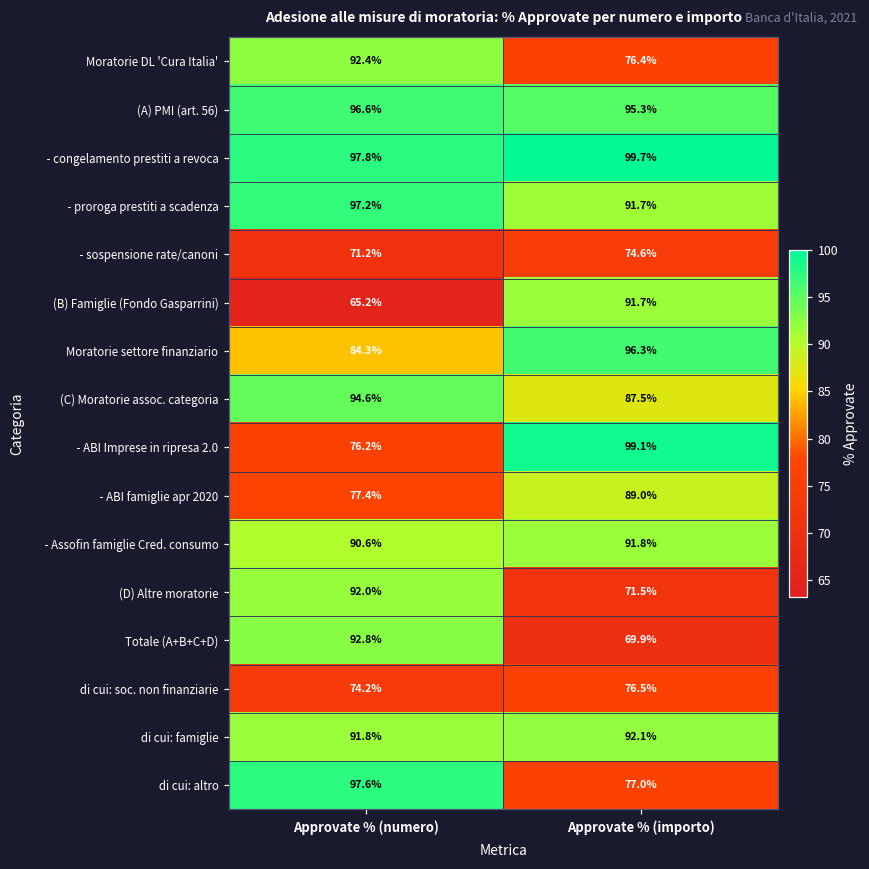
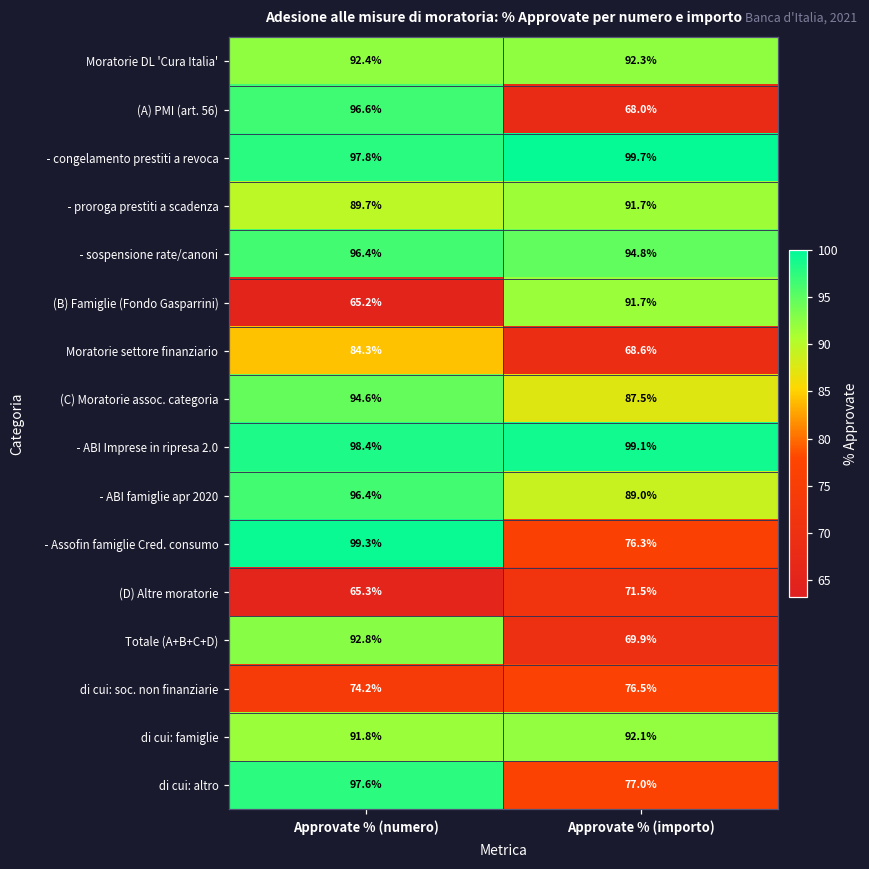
  {
    "Moratorie DL 'Cura Italia'": {
      "Approvate % (numero)": "92.4%",
-     "Approvate % (importo)": "76.4%"
+     "Approvate % (importo)": "92.3%"
    },
    "(A) PMI (art. 56)": {
      "Approvate % (numero)": "96.6%",
-     "Approvate % (importo)": "95.3%"
+     "Approvate % (importo)": "68.0%"
    },
    "- congelamento prestiti a revoca": {
      "Approvate % (numero)": "97.8%",
      "Approvate % (importo)": "99.7%"
    },
    "- proroga prestiti a scadenza": {
-     "Approvate % (numero)": "97.2%",
+     "Approvate % (numero)": "89.7%",
      "Approvate % (importo)": "91.7%"
    },
    "- sospensione rate/canoni": {
-     "Approvate % (numero)": "71.2%",
-     "Approvate % (importo)": "74.6%"
+     "Approvate % (numero)": "96.4%",
+     "Approvate % (importo)": "94.8%"
    },
    "(B) Famiglie (Fondo Gasparrini)": {
      "Approvate % (numero)": "65.2%",
      "Approvate % (importo)": "91.7%"
    },
    "Moratorie settore finanziario": {
      "Approvate % (numero)": "84.3%",
-     "Approvate % (importo)": "96.3%"
+     "Approvate % (importo)": "68.6%"
    },
    "(C) Moratorie assoc. categoria": {
      "Approvate % (numero)": "94.6%",
      "Approvate % (importo)": "87.5%"
    },
    "- ABI Imprese in ripresa 2.0": {
-     "Approvate % (numero)": "76.2%",
+     "Approvate % (numero)": "98.4%",
      "Approvate % (importo)": "99.1%"
    },
    "- ABI famiglie apr 2020": {
-     "Approvate % (numero)": "77.4%",
+     "Approvate % (numero)": "96.4%",
      "Approvate % (importo)": "89.0%"
    },
    "- Assofin famiglie Cred. consumo": {
-     "Approvate % (numero)": "90.6%",
-     "Approvate % (importo)": "91.8%"
+     "Approvate % (numero)": "99.3%",
+     "Approvate % (importo)": "76.3%"
    },
    "(D) Altre moratorie": {
-     "Approvate % (numero)": "92.0%",
+     "Approvate % (numero)": "65.3%",
      "Approvate % (importo)": "71.5%"
    },
    "Totale (A+B+C+D)": {
      "Approvate % (numero)": "92.8%",
      "Approvate % (importo)": "69.9%"
    },
    "di cui: soc. non finanziarie": {
      "Approvate % (numero)": "74.2%",
      "Approvate % (importo)": "76.5%"
    },
    "di cui: famiglie": {
      "Approvate % (numero)": "91.8%",
      "Approvate % (importo)": "92.1%"
    },
    "di cui: altro": {
      "Approvate % (numero)": "97.6%",
      "Approvate % (importo)": "77.0%"
    }
  }
